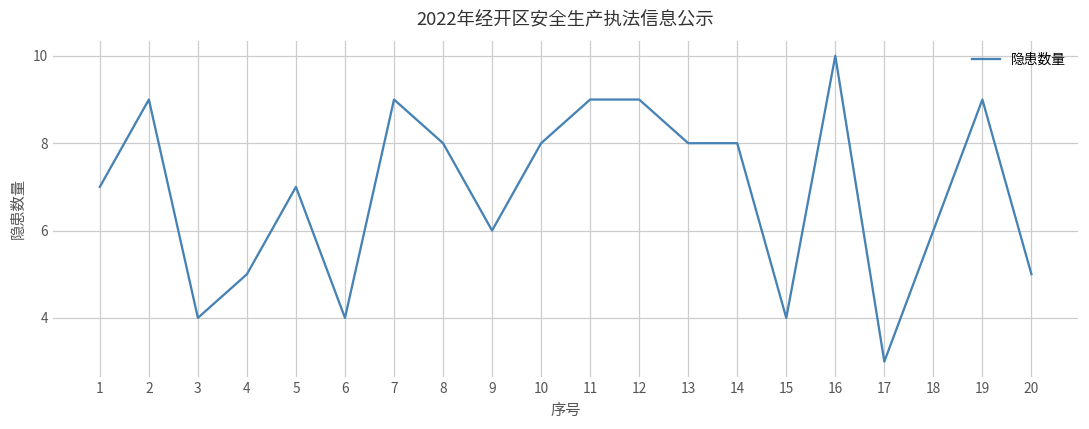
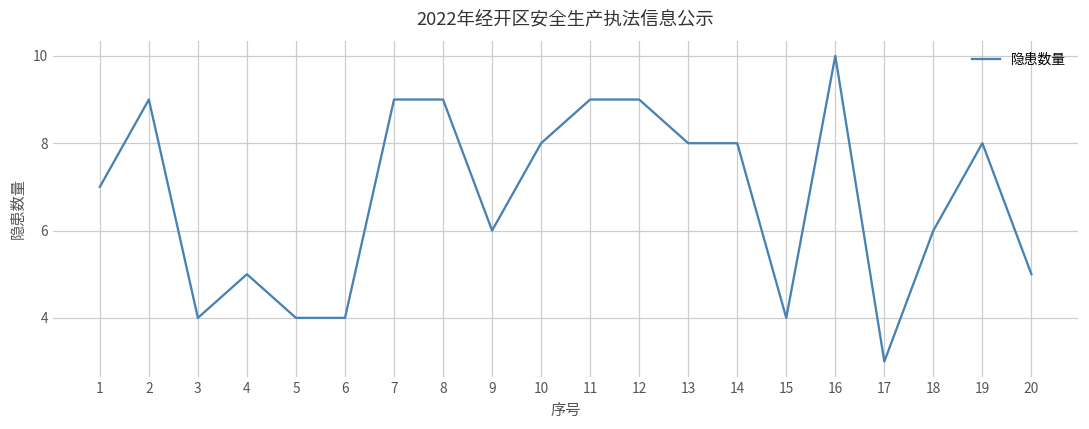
  {
    "1": 7,
    "2": 9,
    "3": 4,
    "4": 5,
-   "5": 7,
+   "5": 4,
    "6": 4,
    "7": 9,
-   "8": 8,
+   "8": 9,
    "9": 6,
    "10": 8,
    "11": 9,
    "12": 9,
    "13": 8,
    "14": 8,
    "15": 4,
    "16": 10,
    "17": 3,
    "18": 6,
-   "19": 9,
+   "19": 8,
    "20": 5
  }
